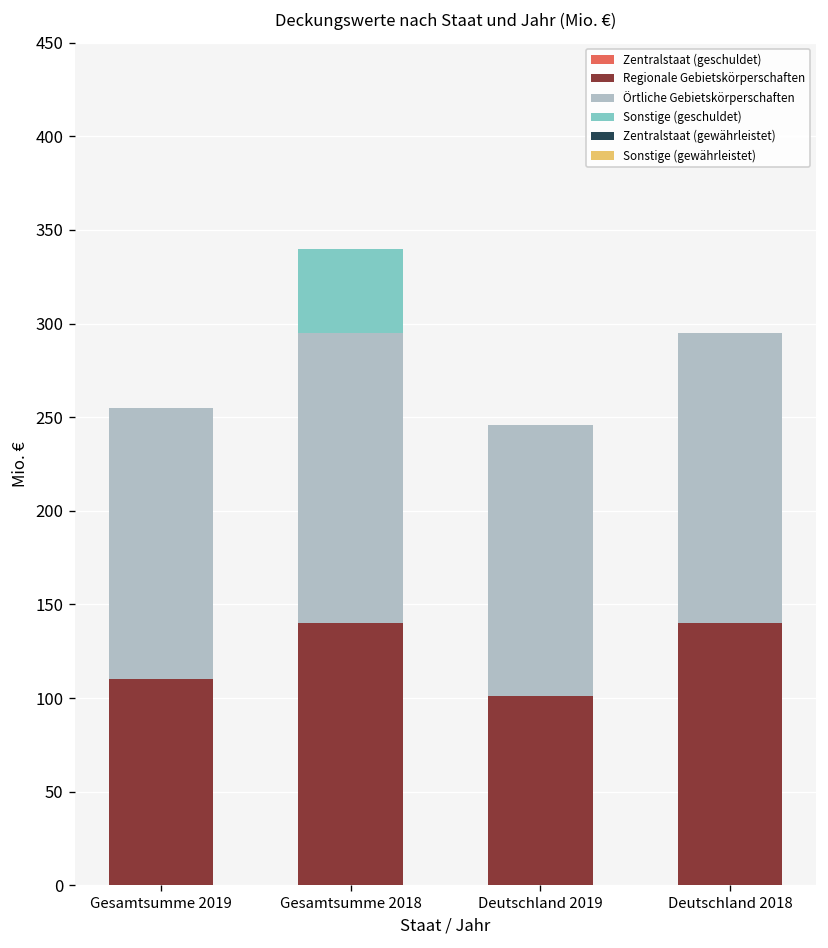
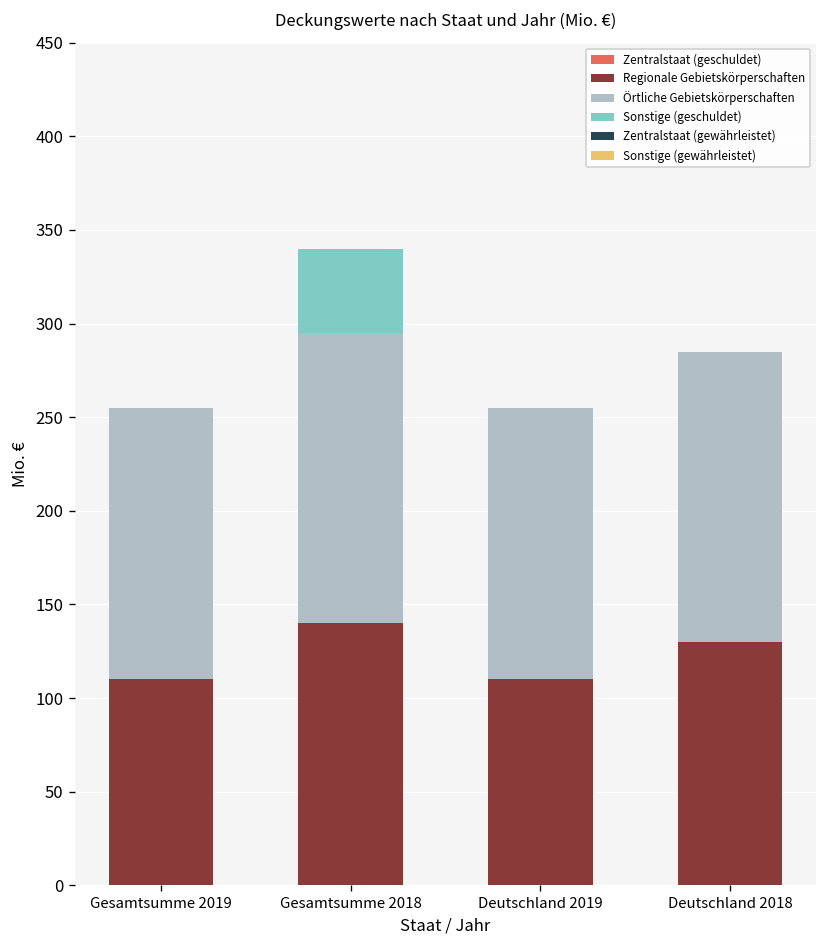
  {
    "Zentralstaat (geschuldet)": {
      "Gesamtsumme 2019": 0,
      "Gesamtsumme 2018": 0,
      "Deutschland 2019": 0,
      "Deutschland 2018": 0
    },
    "Regionale Gebietskörperschaften": {
      "Gesamtsumme 2019": 110,
      "Gesamtsumme 2018": 140,
-     "Deutschland 2019": 101,
-     "Deutschland 2018": 140
+     "Deutschland 2019": 110,
+     "Deutschland 2018": 130
    },
    "Örtliche Gebietskörperschaften": {
      "Gesamtsumme 2019": 145,
      "Gesamtsumme 2018": 155,
      "Deutschland 2019": 145,
      "Deutschland 2018": 155
    },
    "Sonstige (gewährleistet)": {
      "Gesamtsumme 2019": 0,
      "Deutschland 2019": 0,
      "Deutschland 2018": 0
    }
  }
